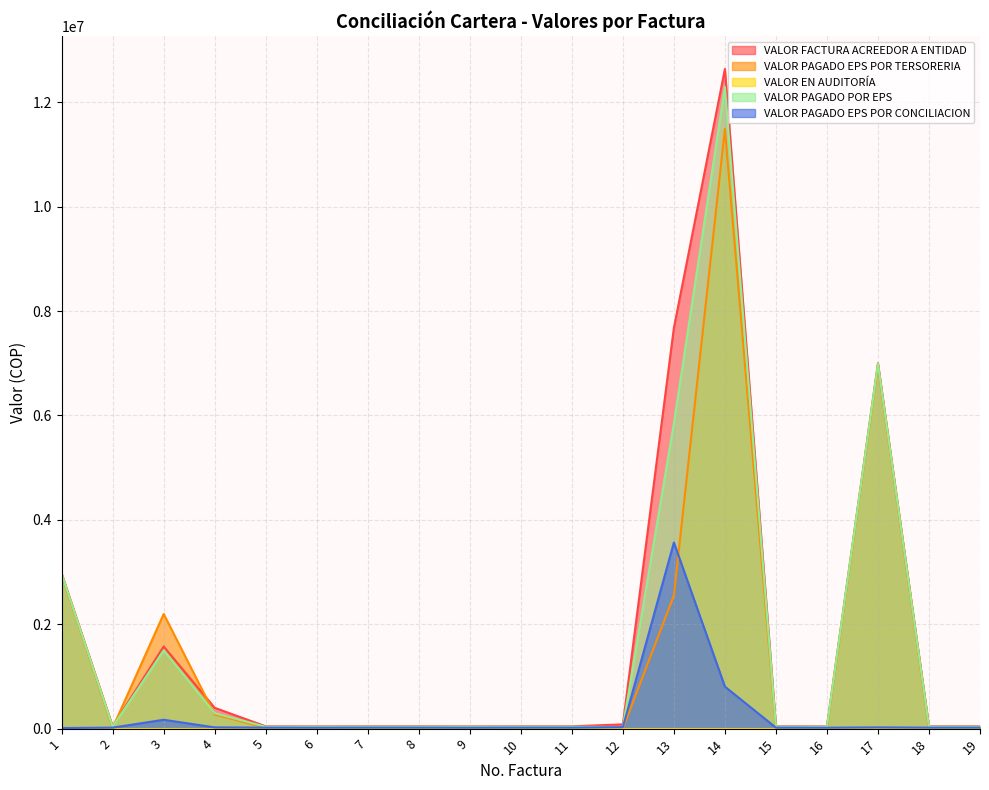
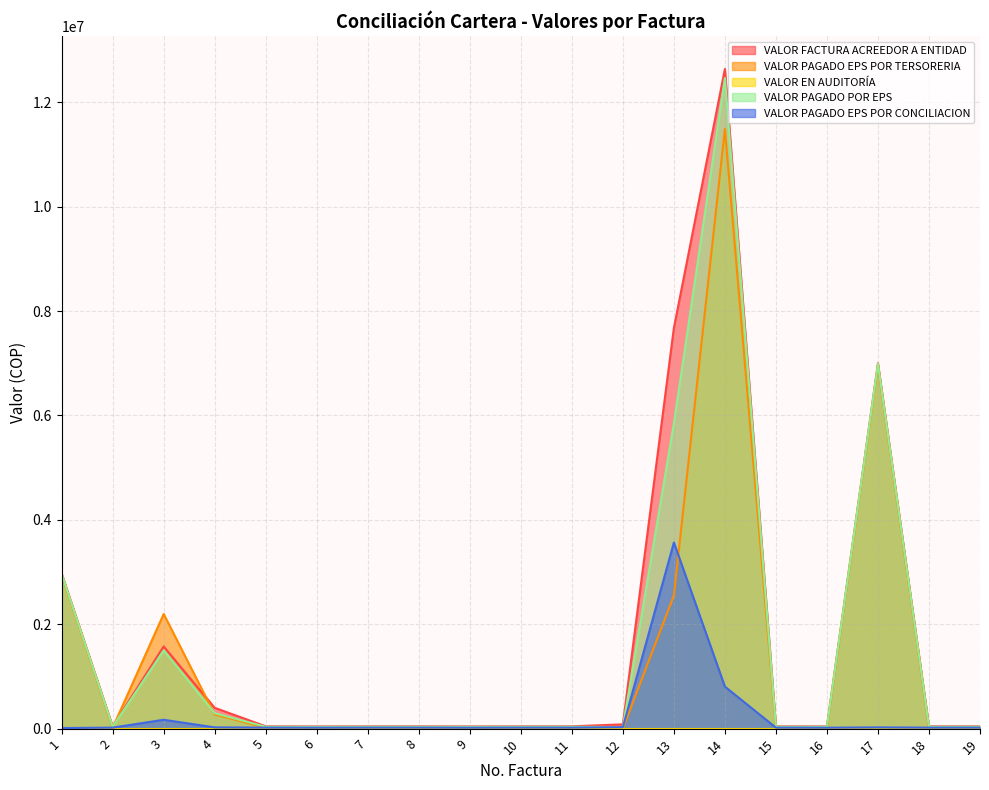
  {
    "VALOR FACTURA ACREEDOR A ENTIDAD": {
      "3": 1600000,
      "4": 400000,
      "12": 100000,
      "13": 7700000,
      "14": 12600000
    },
    "VALOR PAGADO EPS POR TERSORERIA": {
      "3": 2200000,
      "13": 2600000,
      "14": 11500000
    },
    "VALOR EN AUDITORÍA": {
      "3": 0,
      "13": 0,
      "14": 0
    },
    "VALOR PAGADO POR EPS": {
      "3": 1500000,
      "13": 5800000,
-     "14": 12300000
+     "14": 12500000
    },
    "VALOR PAGADO EPS POR CONCILIACION": {
      "3": 200000,
      "13": 3600000,
      "14": 800000
    }
  }
